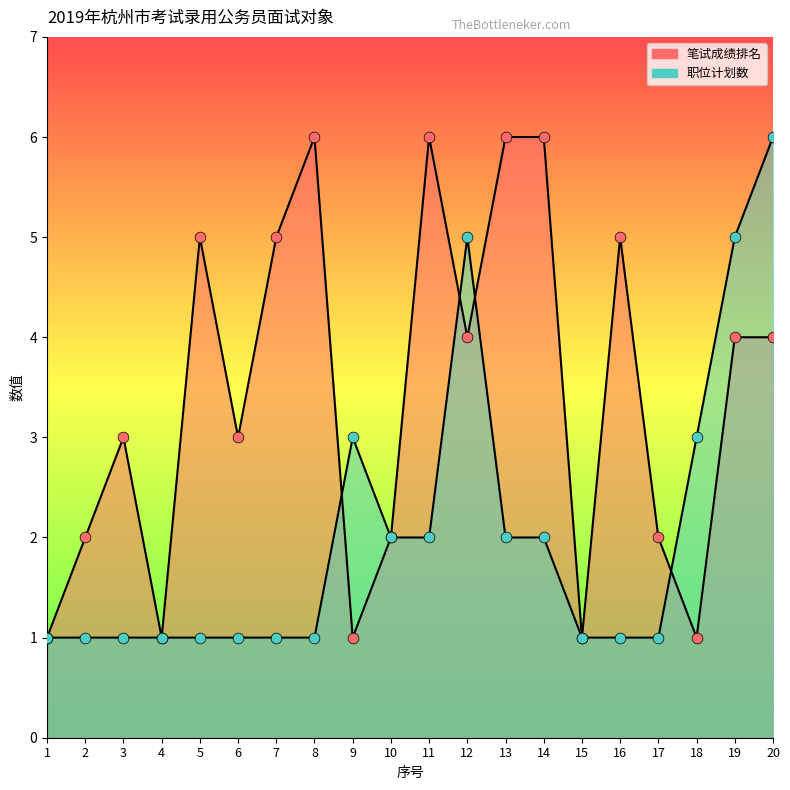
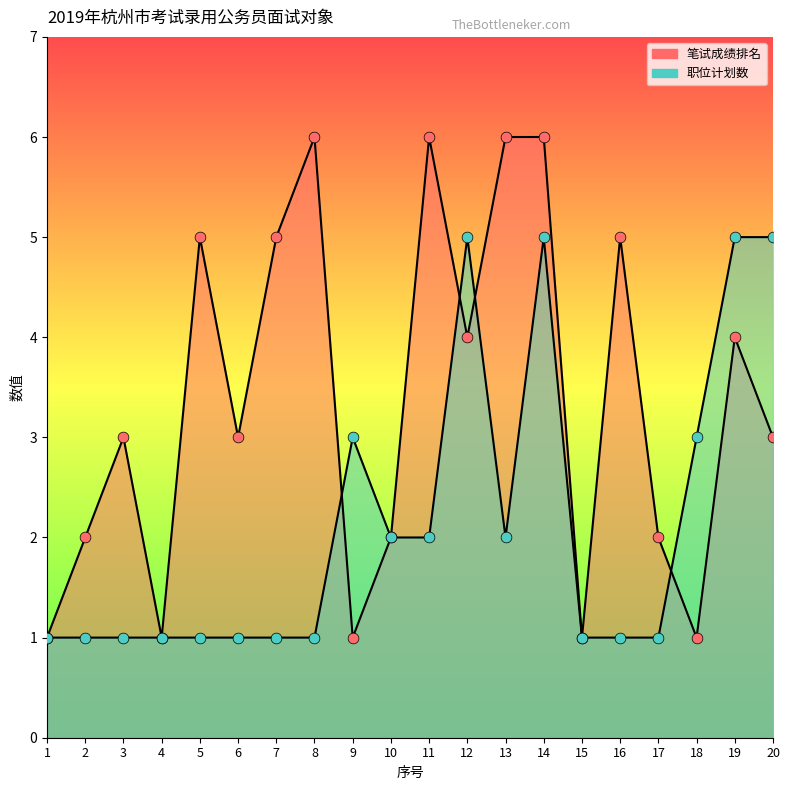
  {
    "笔试成绩排名": {
      "2": 2,
      "3": 3,
      "5": 5,
      "6": 3,
      "7": 5,
      "8": 6,
      "9": 1,
      "11": 6,
      "12": 4,
      "13": 6,
      "14": 6,
      "16": 5,
      "17": 2,
      "18": 1,
      "19": 4,
-     "20": 4
+     "20": 3
    },
    "职位计划数": {
      "2": 1,
      "3": 1,
      "5": 1,
      "6": 1,
      "7": 1,
      "8": 1,
      "9": 3,
      "11": 2,
      "12": 5,
      "13": 2,
-     "14": 2,
+     "14": 5,
      "16": 1,
      "17": 1,
      "18": 3,
      "19": 5,
-     "20": 6
+     "20": 5
    }
  }
